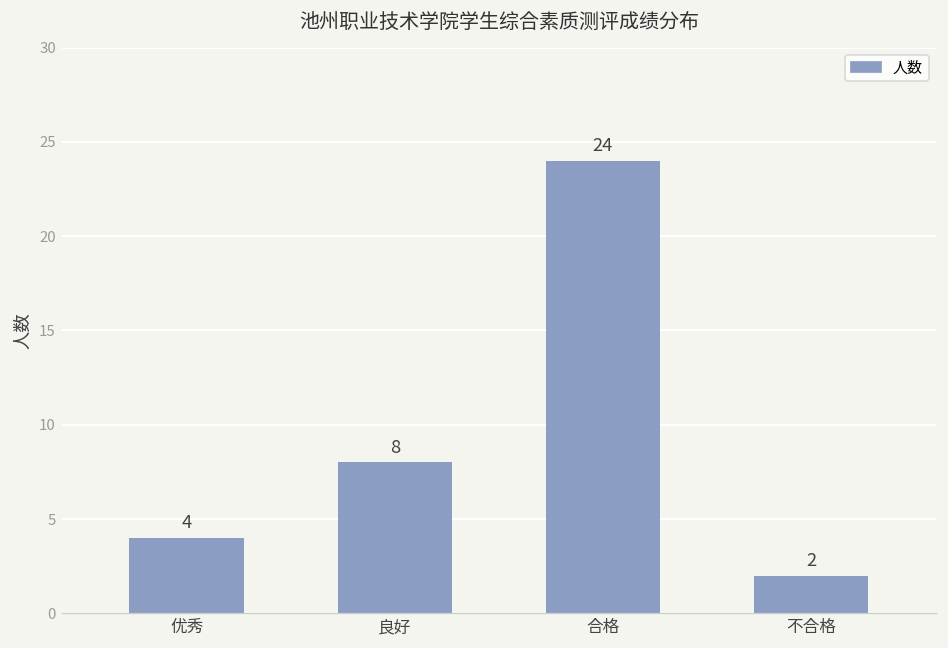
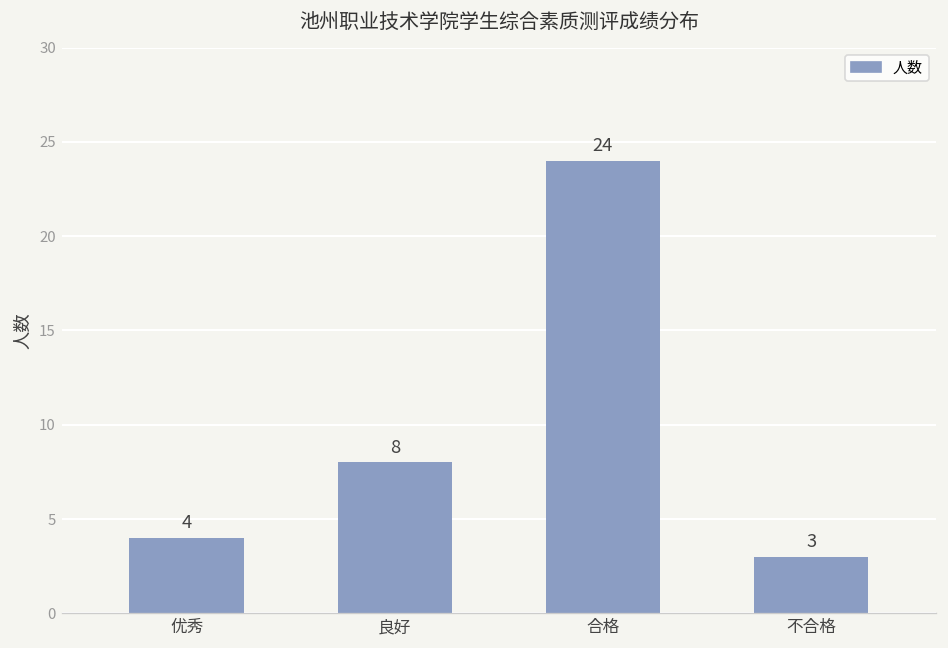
  {
    "优秀": 4,
    "良好": 8,
    "合格": 24,
-   "不合格": 2
+   "不合格": 3
  }
